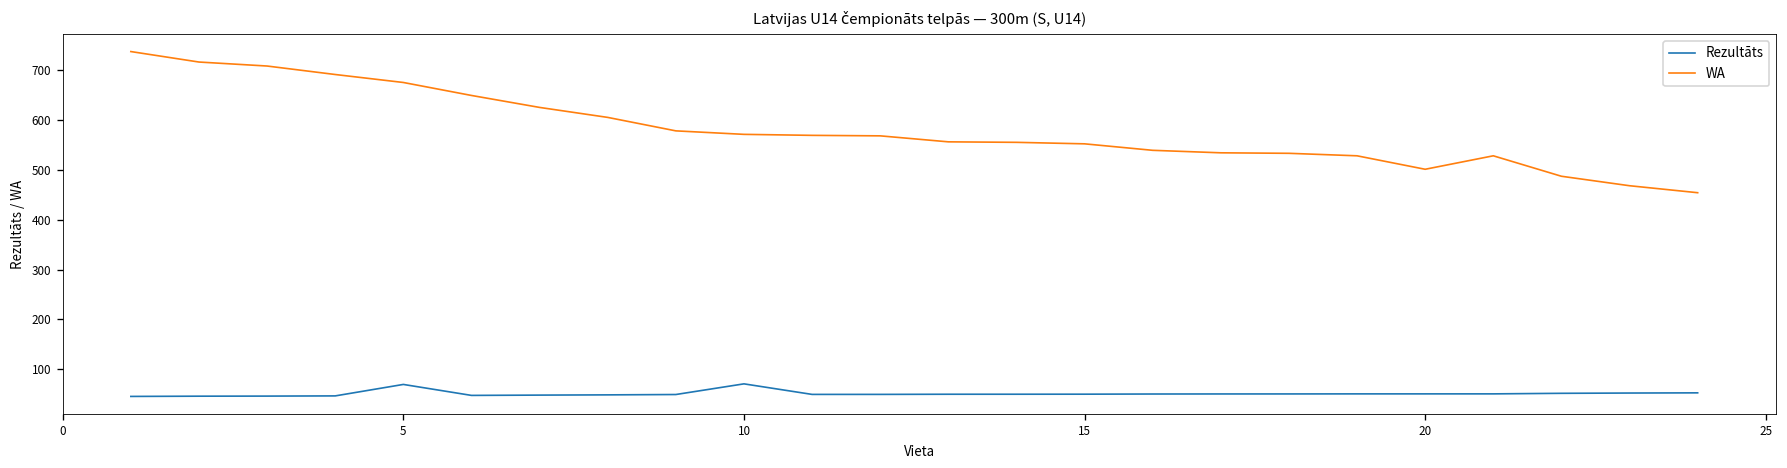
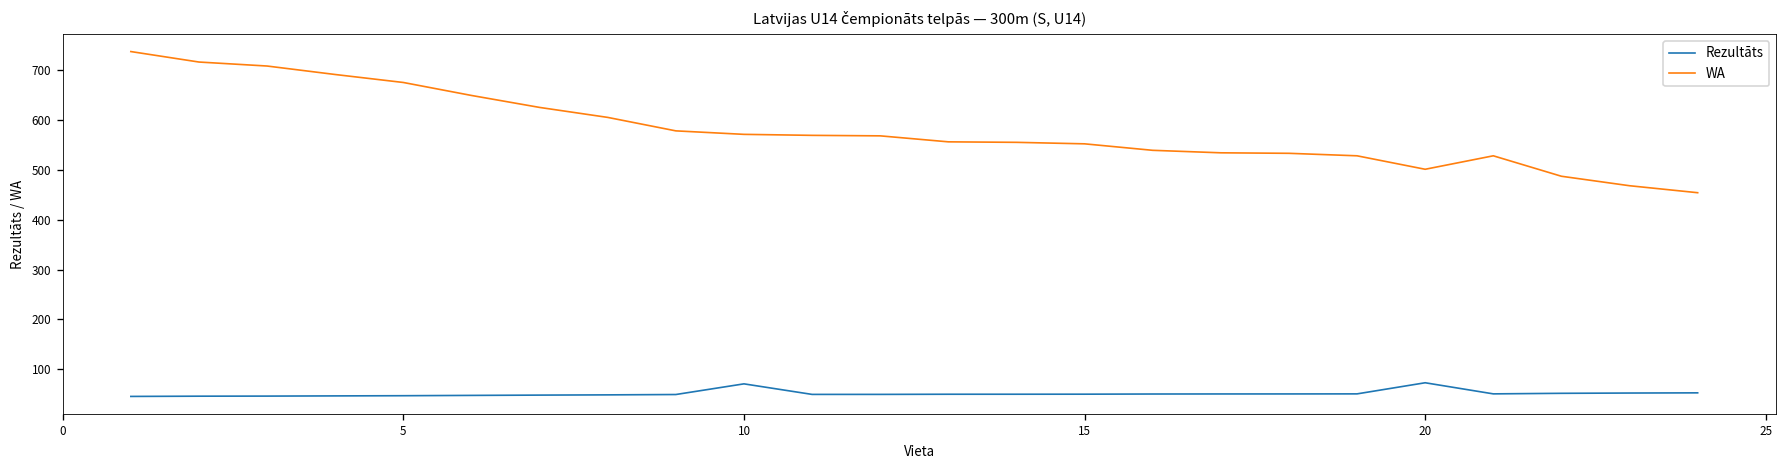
  {
    "Rezultāts": {
-     "5": 70,
+     "5": 50,
      "10": 70,
      "15": 50,
-     "20": 50
+     "20": 70
    },
    "WA": {
      "5": 680,
      "10": 570,
      "15": 550,
      "20": 500
    }
  }
